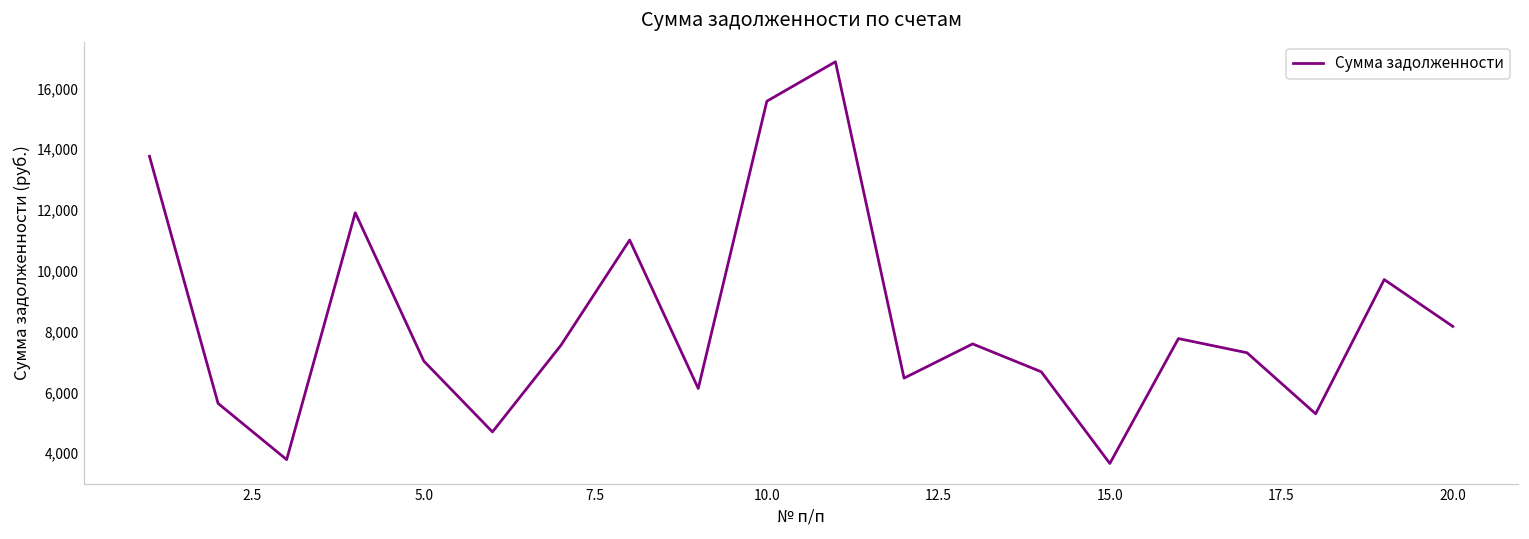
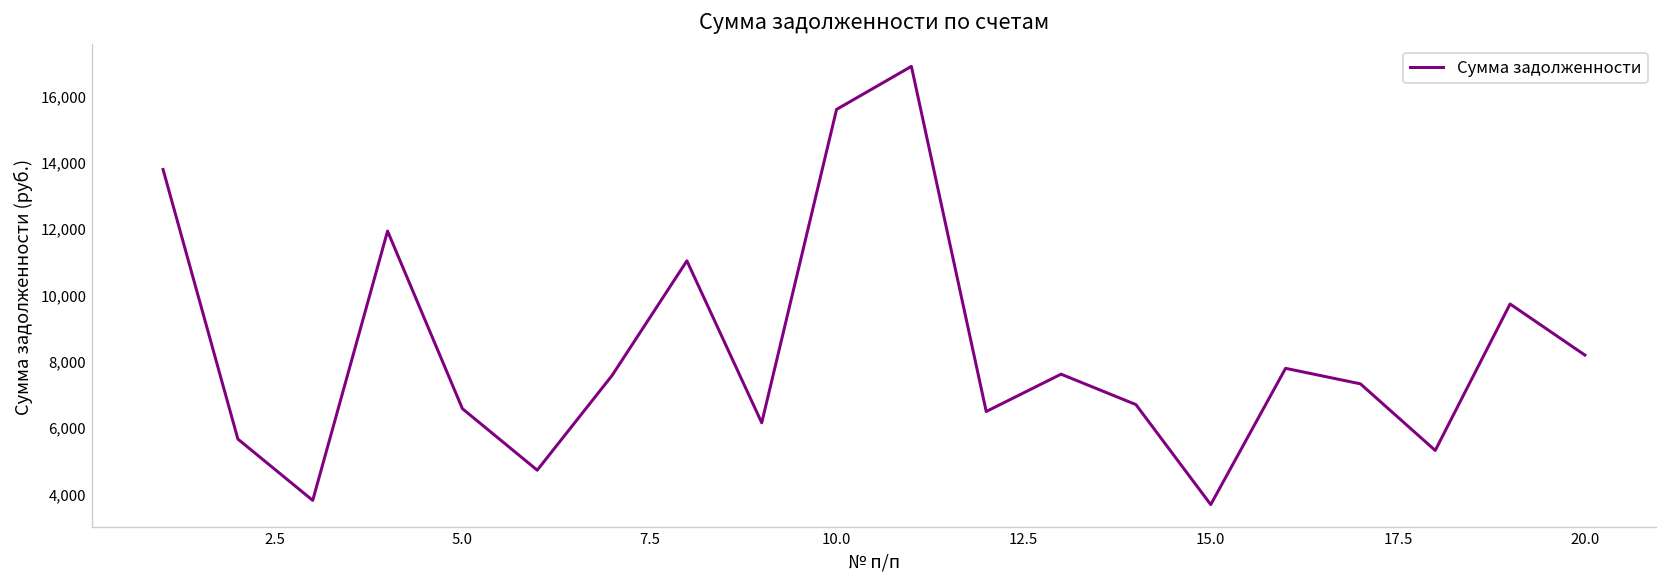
  {
-   "5.0": "7,000",
+   "5.0": "6,600",
    "10.0": "15,600",
    "15.0": "3,700",
    "20.0": "8,200"
  }
